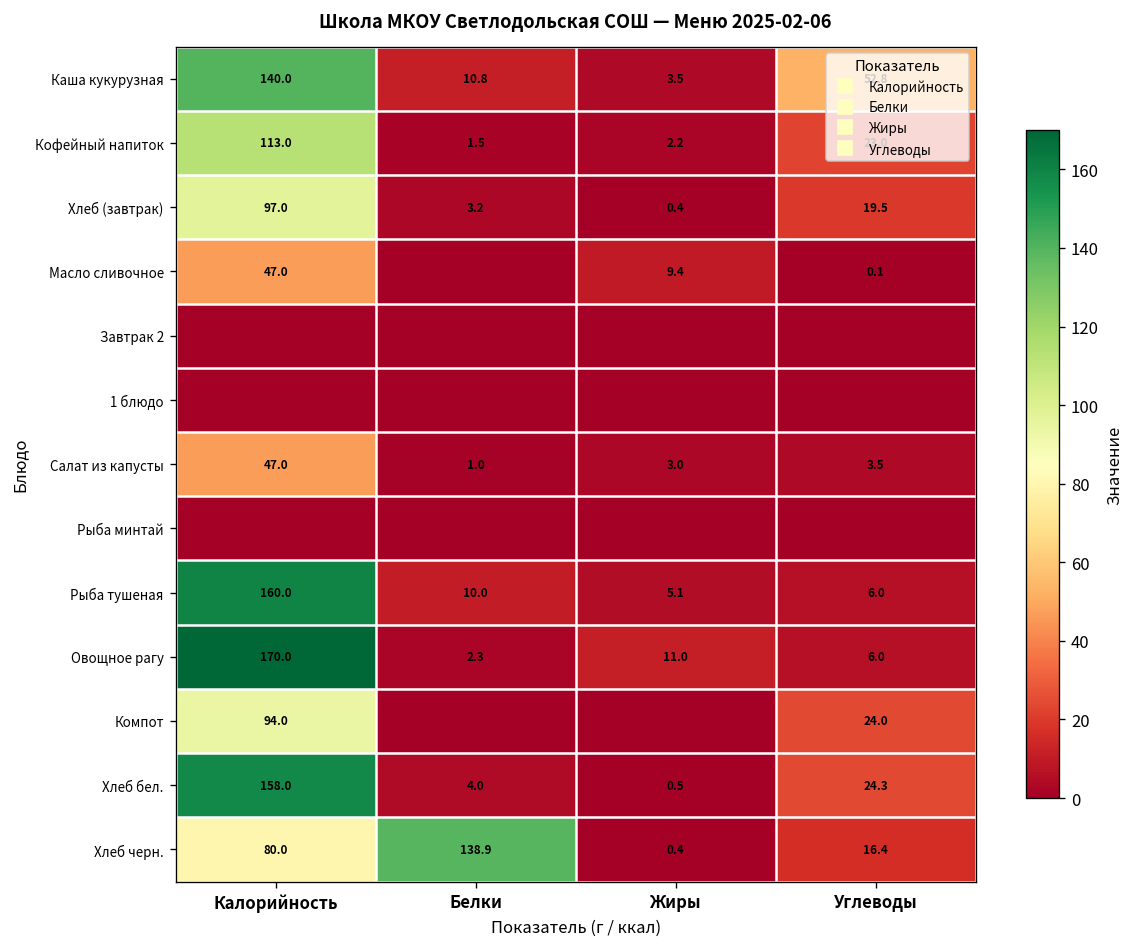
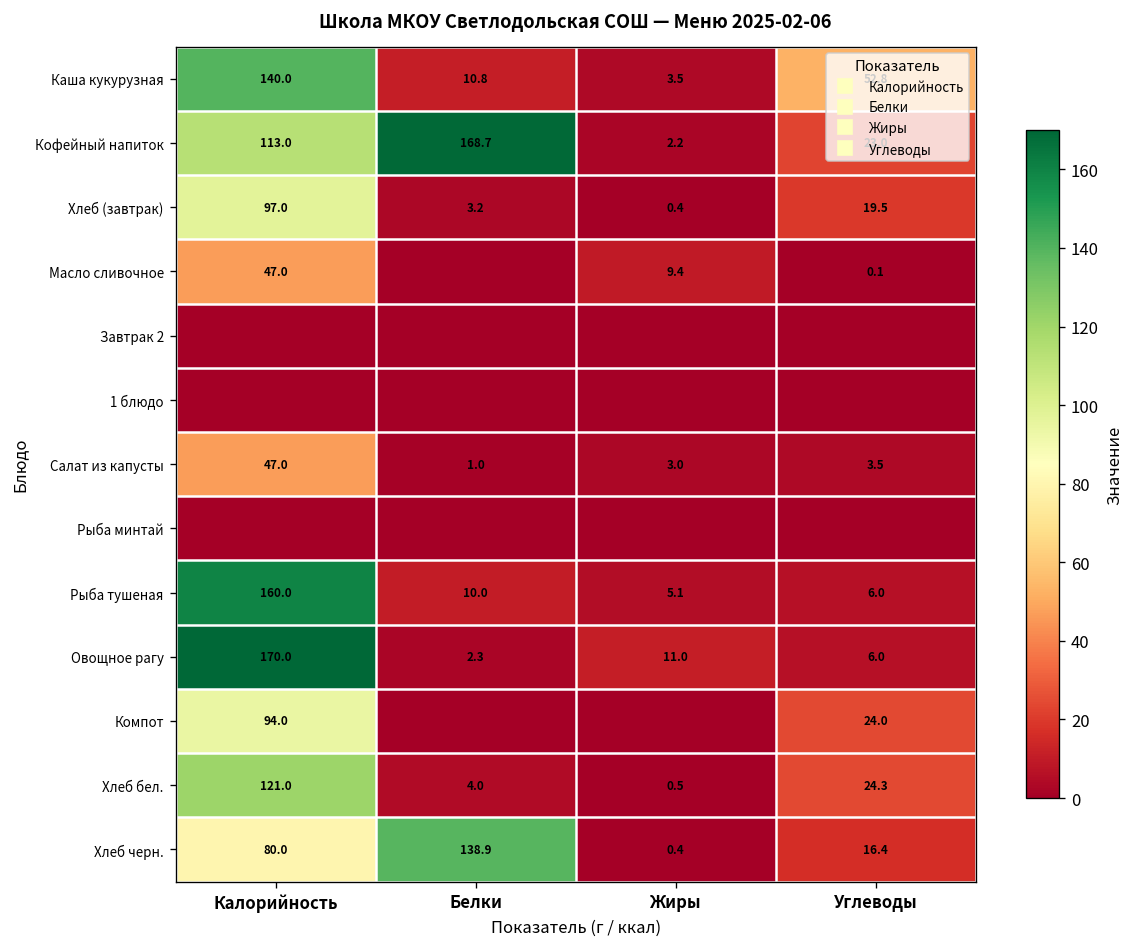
  {
    "Каша кукурузная": {
      "Калорийность": 140.0,
      "Белки": 10.8,
      "Жиры": 3.5
    },
    "Кофейный напиток": {
      "Калорийность": 113.0,
-     "Белки": 1.5,
+     "Белки": 168.7,
      "Жиры": 2.2
    },
    "Хлеб (завтрак)": {
      "Калорийность": 97.0,
      "Белки": 3.2,
      "Жиры": 0.4,
      "Углеводы": 19.5
    },
    "Масло сливочное": {
      "Калорийность": 47.0,
      "Жиры": 9.4,
      "Углеводы": 0.1
    },
    "Салат из капусты": {
      "Калорийность": 47.0,
      "Белки": 1.0,
      "Жиры": 3.0,
      "Углеводы": 3.5
    },
    "Рыба тушеная": {
      "Калорийность": 160.0,
      "Белки": 10.0,
      "Жиры": 5.1,
      "Углеводы": 6.0
    },
    "Овощное рагу": {
      "Калорийность": 170.0,
      "Белки": 2.3,
      "Жиры": 11.0,
      "Углеводы": 6.0
    },
    "Компот": {
      "Калорийность": 94.0,
      "Углеводы": 24.0
    },
    "Хлеб бел.": {
-     "Калорийность": 158.0,
+     "Калорийность": 121.0,
      "Белки": 4.0,
      "Жиры": 0.5,
      "Углеводы": 24.3
    },
    "Хлеб черн.": {
      "Калорийность": 80.0,
      "Белки": 138.9,
      "Жиры": 0.4,
      "Углеводы": 16.4
    }
  }
